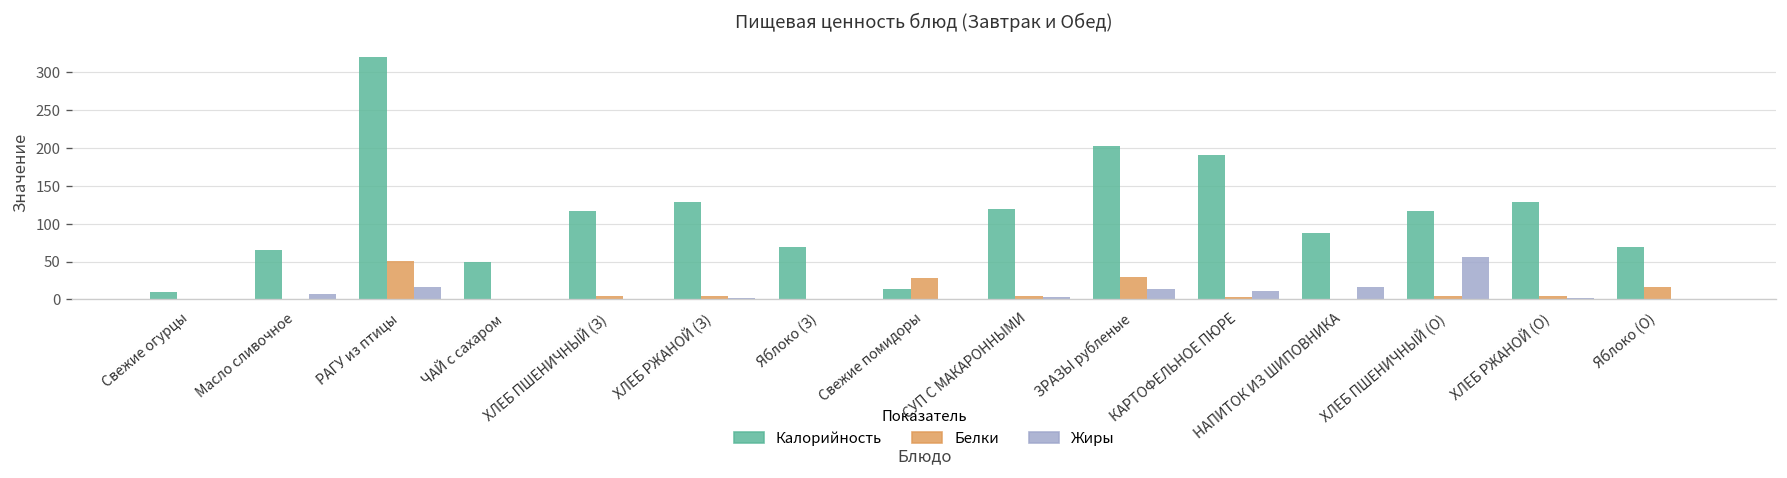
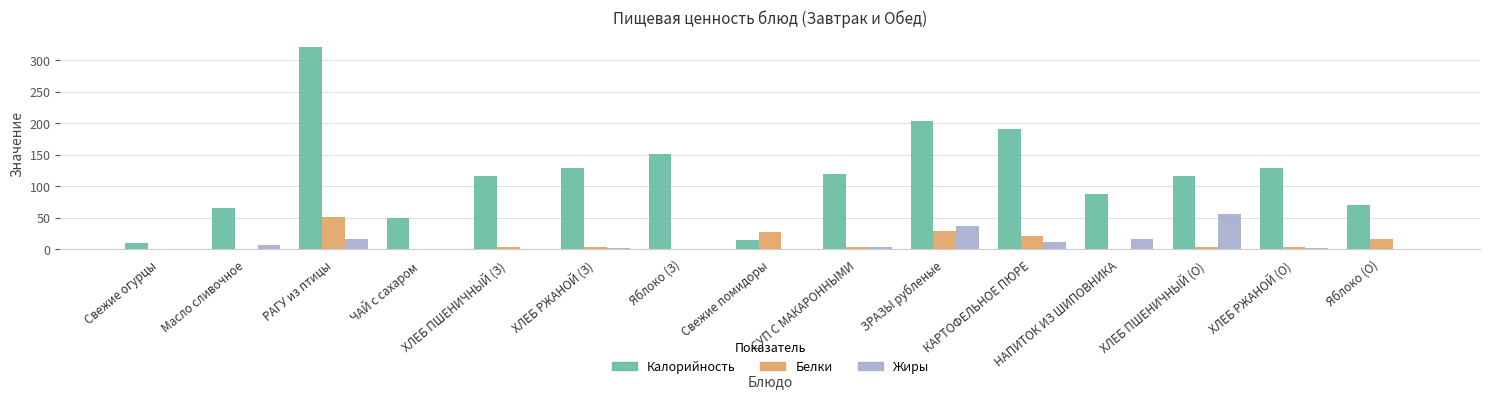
  {
    "Калорийность": {
      "Свежие огурцы": 10,
      "Масло сливочное": 70,
      "РАГУ из птицы": 320,
      "ЧАЙ с сахаром": 50,
      "ХЛЕБ ПШЕНИЧНЫЙ (З)": 120,
      "ХЛЕБ РЖАНОЙ (З)": 130,
-     "Яблоко (З)": 70,
+     "Яблоко (З)": 150,
      "Свежие помидоры": 10,
      "СУП С МАКАРОННЫМИ": 120,
      "ЗРАЗЫ рубленые": 200,
      "КАРТОФЕЛЬНОЕ ПЮРЕ": 190,
      "НАПИТОК ИЗ ШИПОВНИКА": 90,
      "ХЛЕБ ПШЕНИЧНЫЙ (О)": 120,
      "ХЛЕБ РЖАНОЙ (О)": 130,
      "Яблоко (О)": 70
    },
    "Белки": {
      "РАГУ из птицы": 50,
      "ХЛЕБ РЖАНОЙ (З)": 0,
      "Свежие помидоры": 30,
      "СУП С МАКАРОННЫМИ": 0,
      "ЗРАЗЫ рубленые": 30,
-     "КАРТОФЕЛЬНОЕ ПЮРЕ": 0,
+     "КАРТОФЕЛЬНОЕ ПЮРЕ": 20,
      "ХЛЕБ РЖАНОЙ (О)": 0,
      "Яблоко (О)": 20
    },
    "Жиры": {
      "Масло сливочное": 10,
      "РАГУ из птицы": 20,
      "ЧАЙ с сахаром": 0,
-     "ЗРАЗЫ рубленые": 10,
+     "ЗРАЗЫ рубленые": 40,
      "КАРТОФЕЛЬНОЕ ПЮРЕ": 10,
      "НАПИТОК ИЗ ШИПОВНИКА": 20,
      "ХЛЕБ ПШЕНИЧНЫЙ (О)": 60
    }
  }
